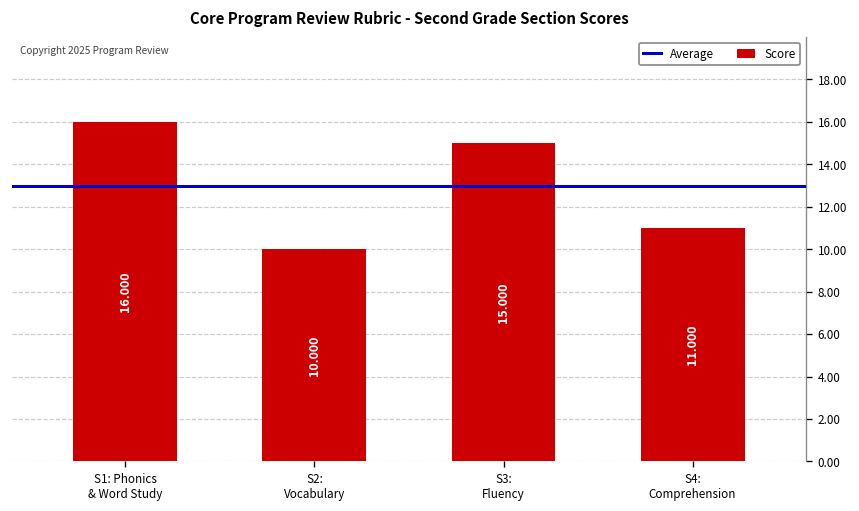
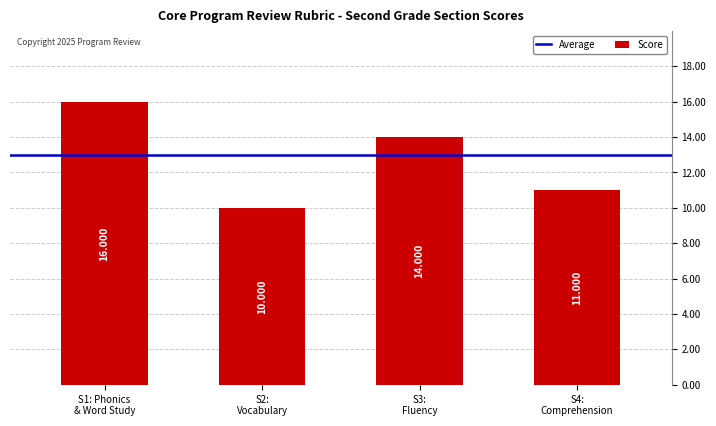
  {
    "S1: Phonics & Word Study": 16.000,
    "S2: Vocabulary": 10.000,
-   "S3: Fluency": 15.000,
+   "S3: Fluency": 14.000,
    "S4: Comprehension": 11.000
  }
